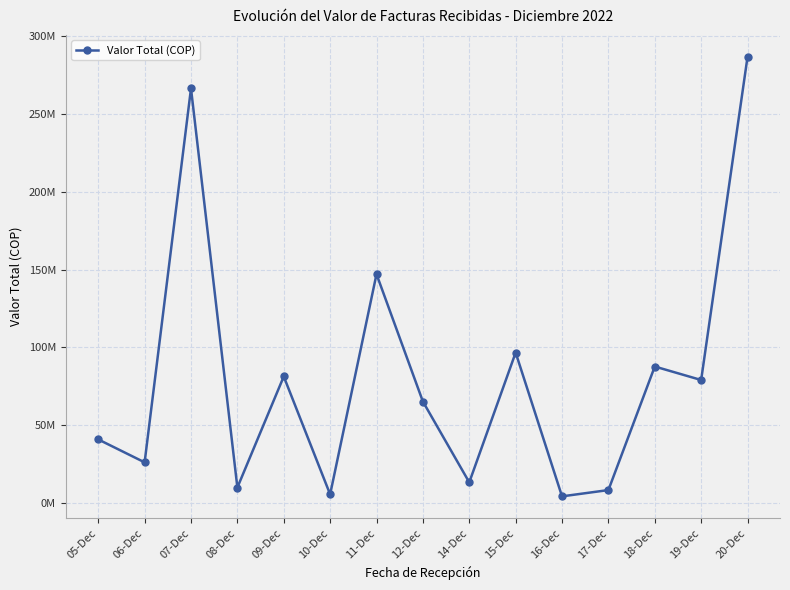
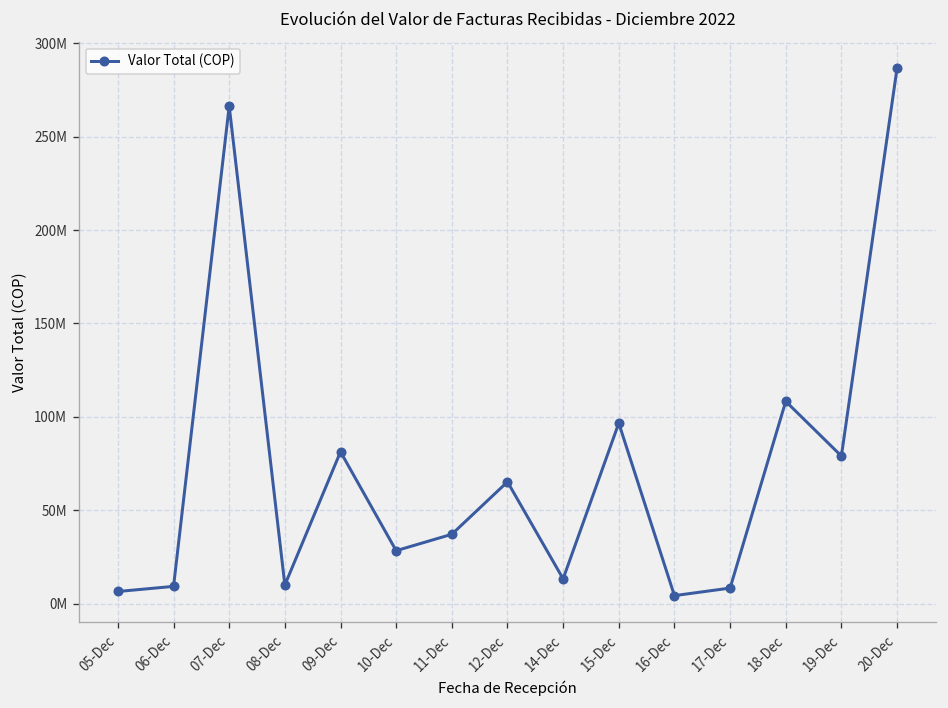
  {
-   "05-Dec": 41000000,
-   "06-Dec": 26000000,
+   "05-Dec": 6000000,
+   "06-Dec": 9000000,
    "07-Dec": 266000000,
    "08-Dec": 10000000,
    "09-Dec": 81000000,
-   "10-Dec": 6000000,
-   "11-Dec": 147000000,
+   "10-Dec": 28000000,
+   "11-Dec": 37000000,
    "12-Dec": 65000000,
    "14-Dec": 13000000,
    "15-Dec": 97000000,
    "16-Dec": 4000000,
    "17-Dec": 8000000,
-   "18-Dec": 88000000,
+   "18-Dec": 108000000,
    "19-Dec": 79000000,
    "20-Dec": 287000000
  }
